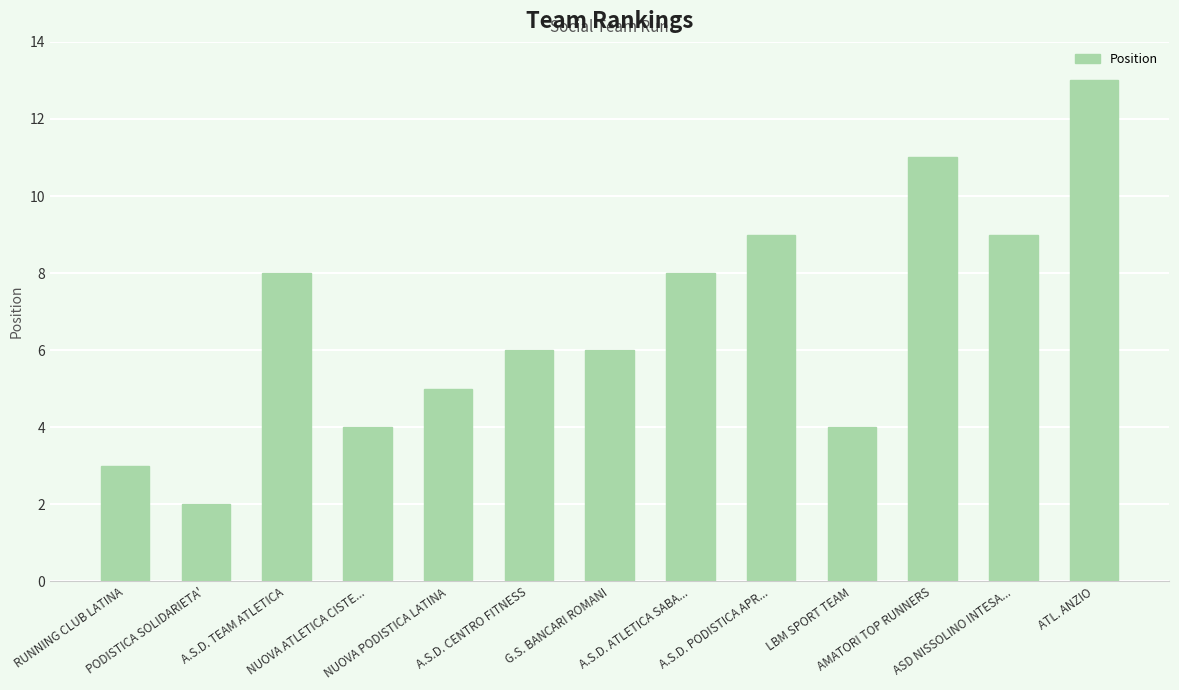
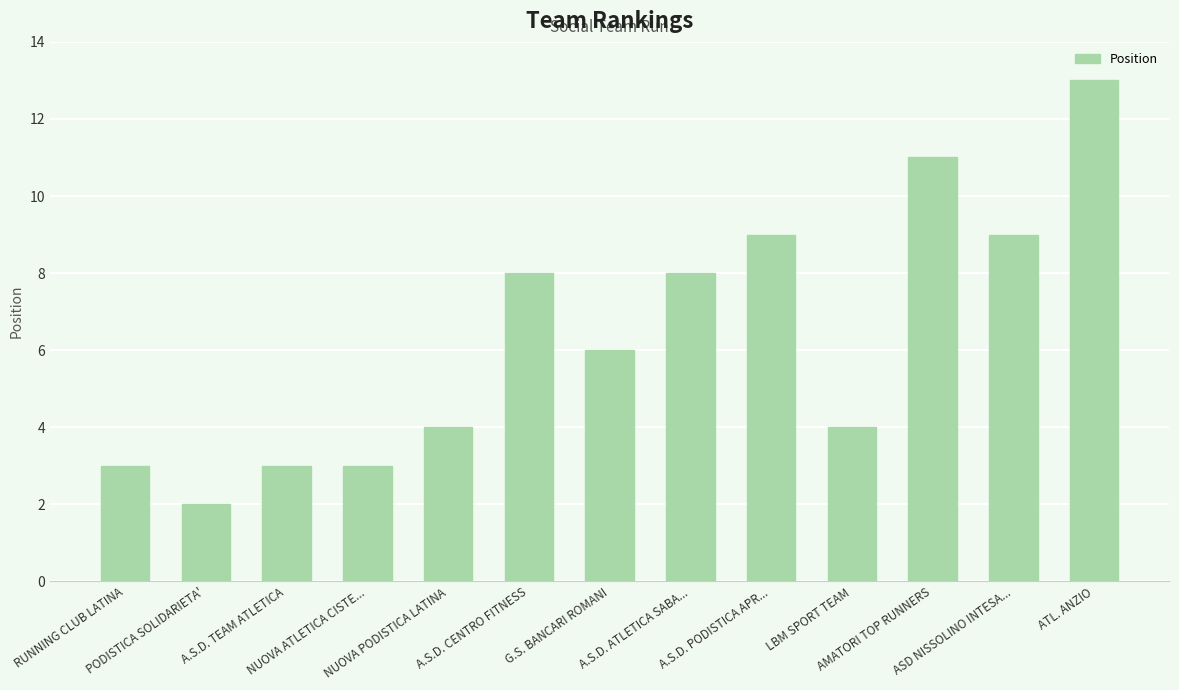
  {
    "RUNNING CLUB LATINA": 3,
    "PODISTICA SOLIDARIETA'": 2,
-   "A.S.D. TEAM ATLETICA": 8,
-   "NUOVA ATLETICA CISTE...": 4,
-   "NUOVA PODISTICA LATINA": 5,
-   "A.S.D. CENTRO FITNESS": 6,
+   "A.S.D. TEAM ATLETICA": 3,
+   "NUOVA ATLETICA CISTE...": 3,
+   "NUOVA PODISTICA LATINA": 4,
+   "A.S.D. CENTRO FITNESS": 8,
    "G.S. BANCARI ROMANI": 6,
    "A.S.D. ATLETICA SABA...": 8,
    "A.S.D. PODISTICA APR...": 9,
    "LBM SPORT TEAM": 4,
    "AMATORI TOP RUNNERS": 11,
    "ASD NISSOLINO INTESA...": 9,
    "ATL. ANZIO": 13
  }
